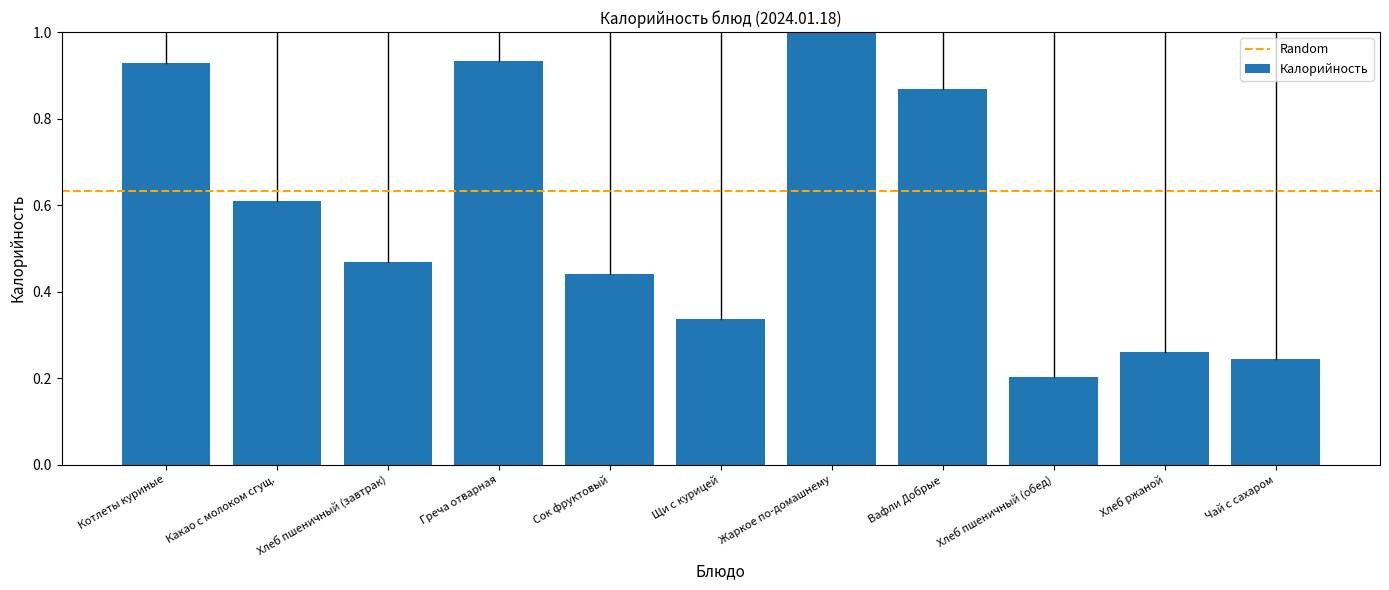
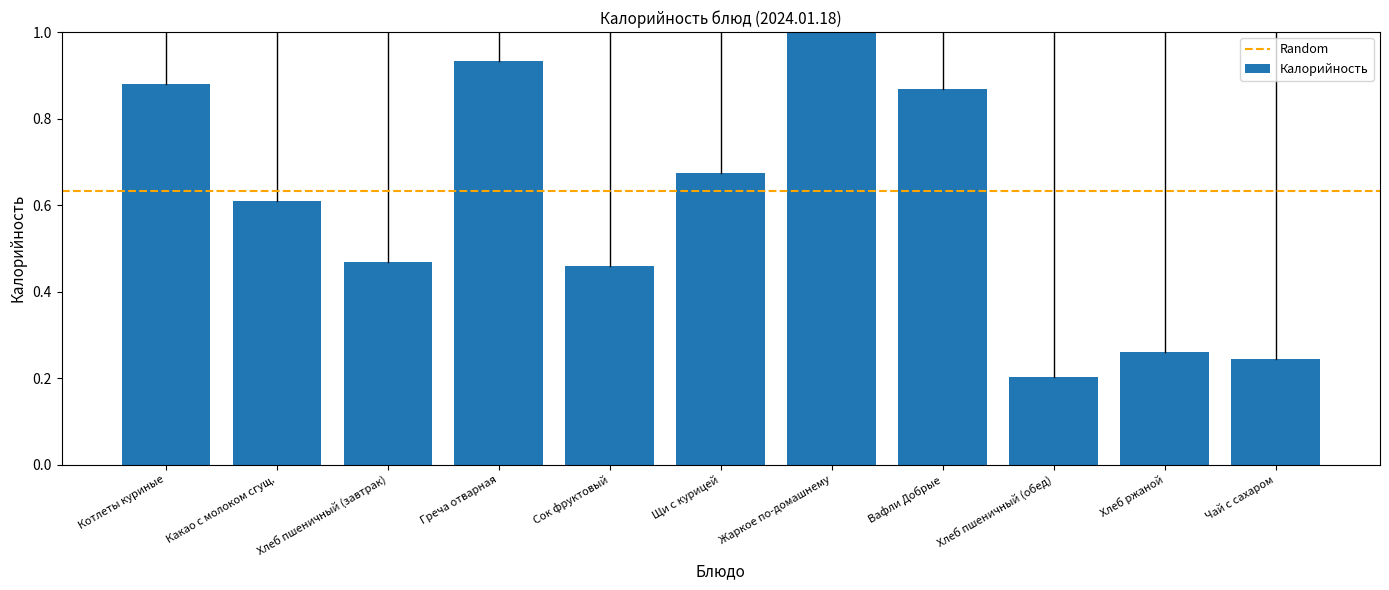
  {
    "Калорийность": {
-     "Котлеты куриные": 0.93,
+     "Котлеты куриные": 0.88,
      "Какао с молоком сгущ.": 0.61,
      "Хлеб пшеничный (завтрак)": 0.47,
      "Греча отварная": 0.93,
-     "Сок фруктовый": 0.44,
-     "Щи с курицей": 0.34,
+     "Сок фруктовый": 0.46,
+     "Щи с курицей": 0.67,
      "Жаркое по-домашнему": 1.00,
      "Вафли Добрые": 0.87,
      "Хлеб пшеничный (обед)": 0.20,
      "Хлеб ржаной": 0.26,
      "Чай с сахаром": 0.24
    }
  }
